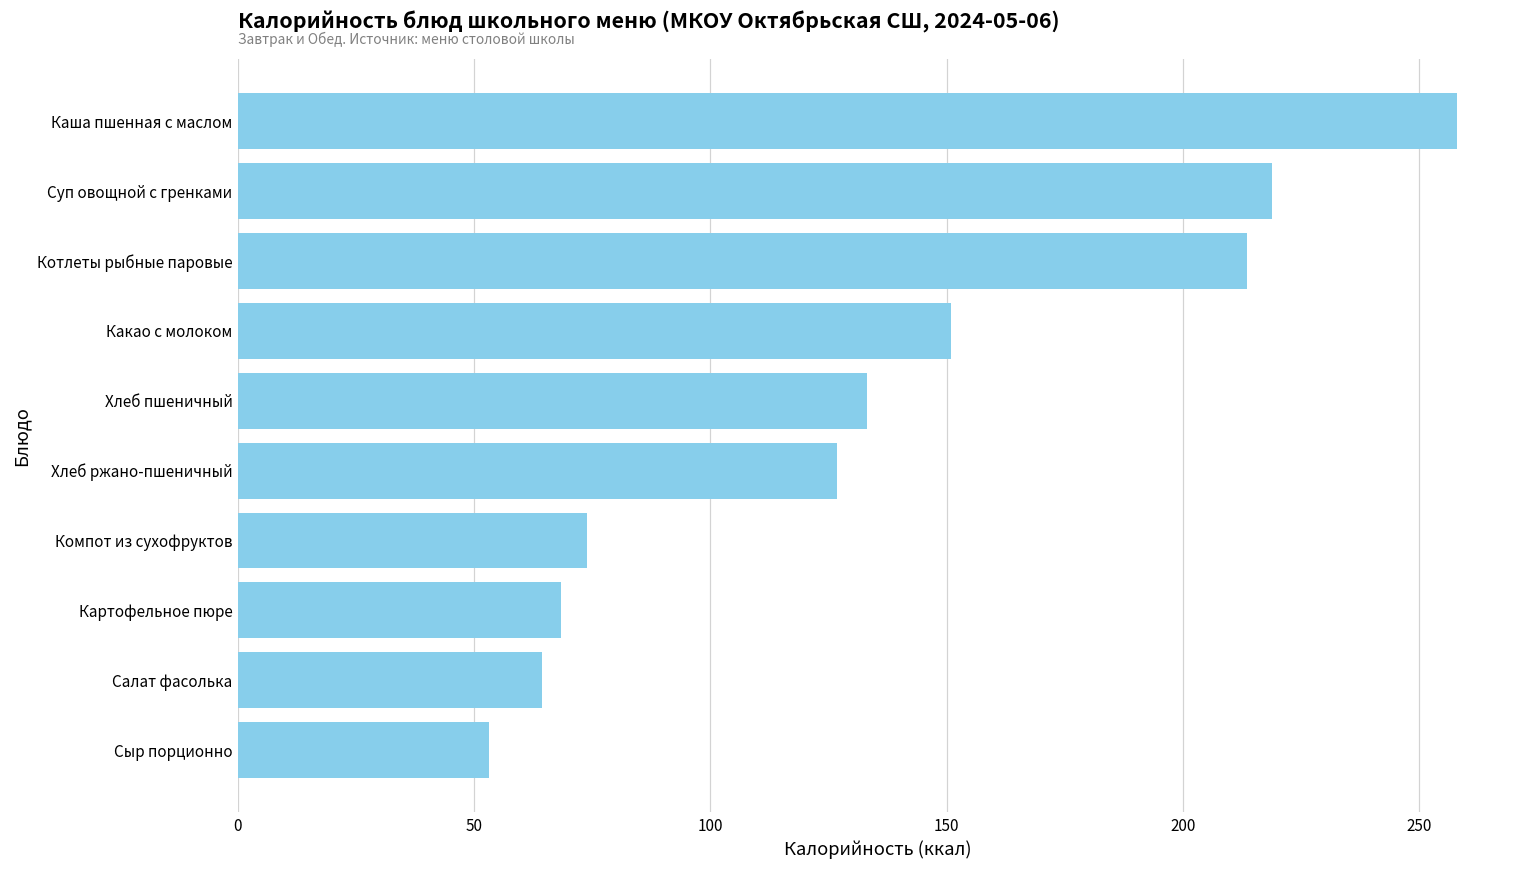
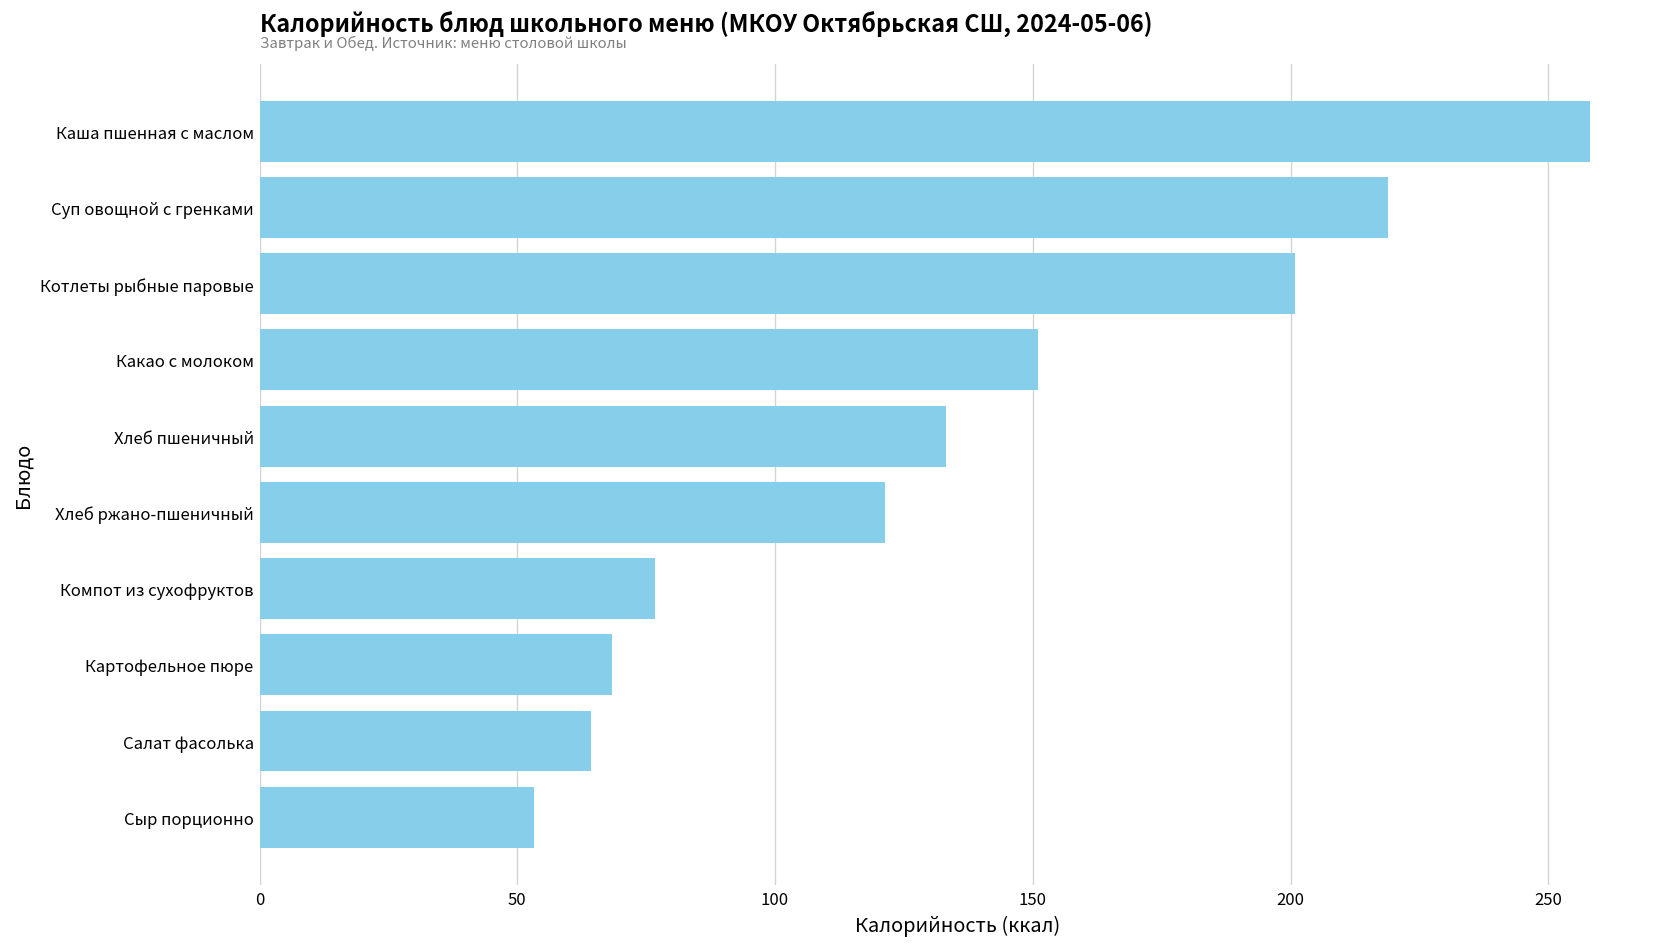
  {
    "Каша пшенная с маслом": 258,
    "Суп овощной с гренками": 219,
-   "Котлеты рыбные паровые": 214,
+   "Котлеты рыбные паровые": 201,
    "Какао с молоком": 151,
    "Хлеб пшеничный": 133,
-   "Хлеб ржано-пшеничный": 127,
-   "Компот из сухофруктов": 74,
+   "Хлеб ржано-пшеничный": 121,
+   "Компот из сухофруктов": 77,
    "Картофельное пюре": 68,
    "Салат фасолька": 64,
    "Сыр порционно": 53
  }
